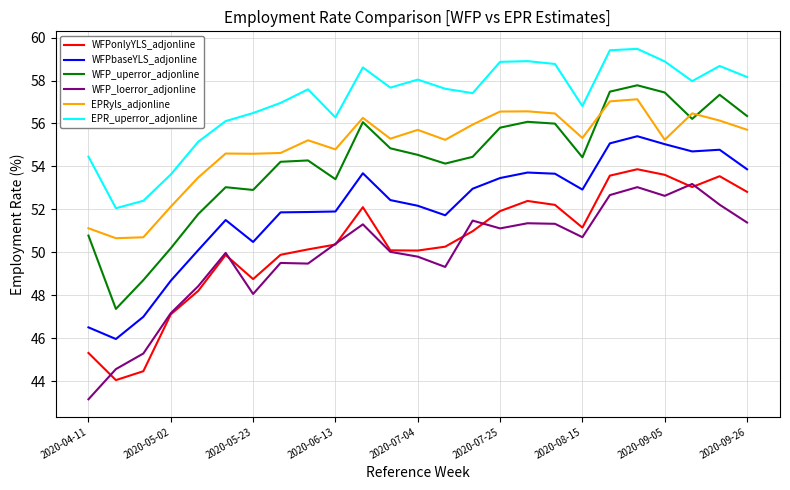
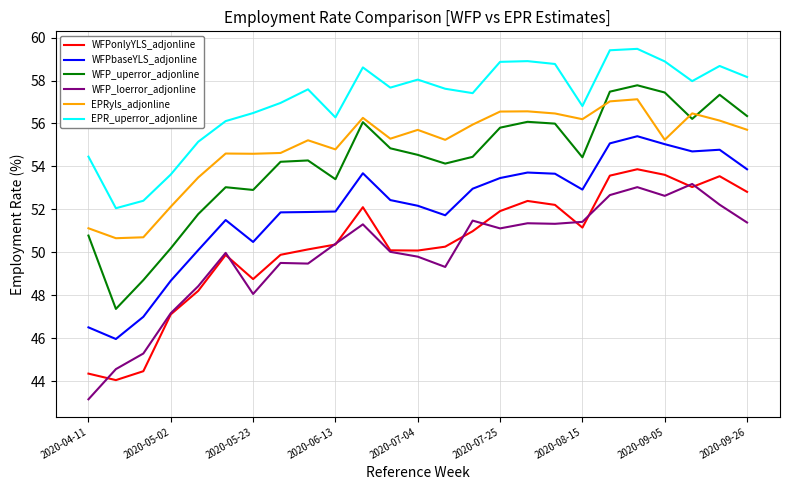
  {
    "WFPonlyYLS_adjonline": {
-     "2020-04-11": 45.3,
+     "2020-04-11": 44.4,
      "2020-05-23": 48.8,
      "2020-07-04": 50.1,
      "2020-07-25": 51.9,
      "2020-08-15": 51.2,
      "2020-09-05": 53.6,
      "2020-09-26": 52.8
    },
    "WFPbaseYLS_adjonline": {
      "2020-04-11": 46.5,
      "2020-05-02": 48.7,
      "2020-05-23": 50.5,
      "2020-06-13": 51.9,
      "2020-07-04": 52.2,
      "2020-07-25": 53.5,
      "2020-08-15": 52.9,
      "2020-09-05": 55.0,
      "2020-09-26": 53.9
    },
    "WFP_uperror_adjonline": {
      "2020-04-11": 50.8,
      "2020-05-02": 50.2,
      "2020-05-23": 52.9,
      "2020-06-13": 53.4,
      "2020-07-04": 54.5,
      "2020-07-25": 55.8,
      "2020-08-15": 54.4,
      "2020-09-05": 57.4,
      "2020-09-26": 56.3
    },
    "WFP_loerror_adjonline": {
      "2020-04-11": 43.2,
      "2020-05-23": 48.1,
      "2020-07-04": 49.8,
      "2020-07-25": 51.1,
-     "2020-08-15": 50.7,
+     "2020-08-15": 51.4,
      "2020-09-05": 52.6,
      "2020-09-26": 51.4
    },
    "EPRyls_adjonline": {
      "2020-04-11": 51.1,
      "2020-05-02": 52.1,
      "2020-05-23": 54.6,
      "2020-06-13": 54.8,
      "2020-07-04": 55.7,
      "2020-07-25": 56.6,
-     "2020-08-15": 55.3,
+     "2020-08-15": 56.2,
      "2020-09-05": 55.2,
      "2020-09-26": 55.7
    },
    "EPR_uperror_adjonline": {
      "2020-04-11": 54.5,
      "2020-05-02": 53.6,
      "2020-05-23": 56.5,
      "2020-06-13": 56.3,
      "2020-07-04": 58.0,
      "2020-07-25": 58.9,
      "2020-08-15": 56.8,
      "2020-09-05": 58.9,
      "2020-09-26": 58.2
    }
  }
